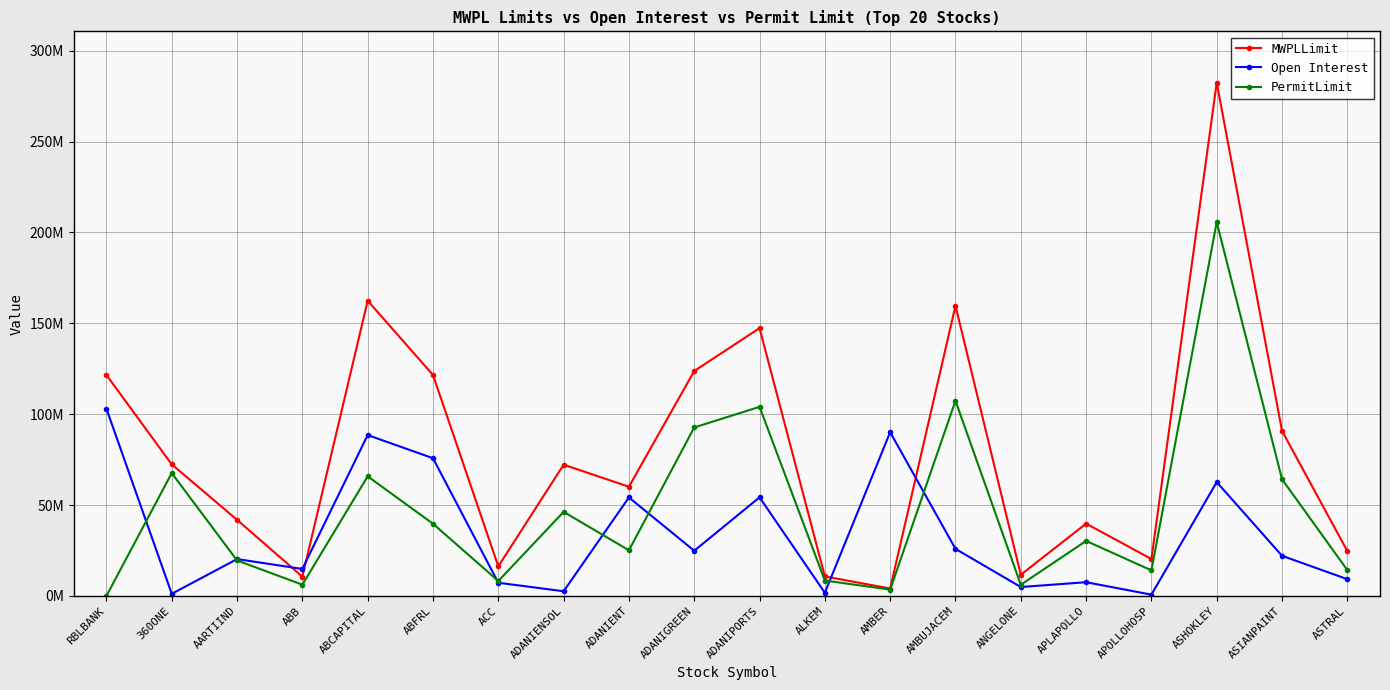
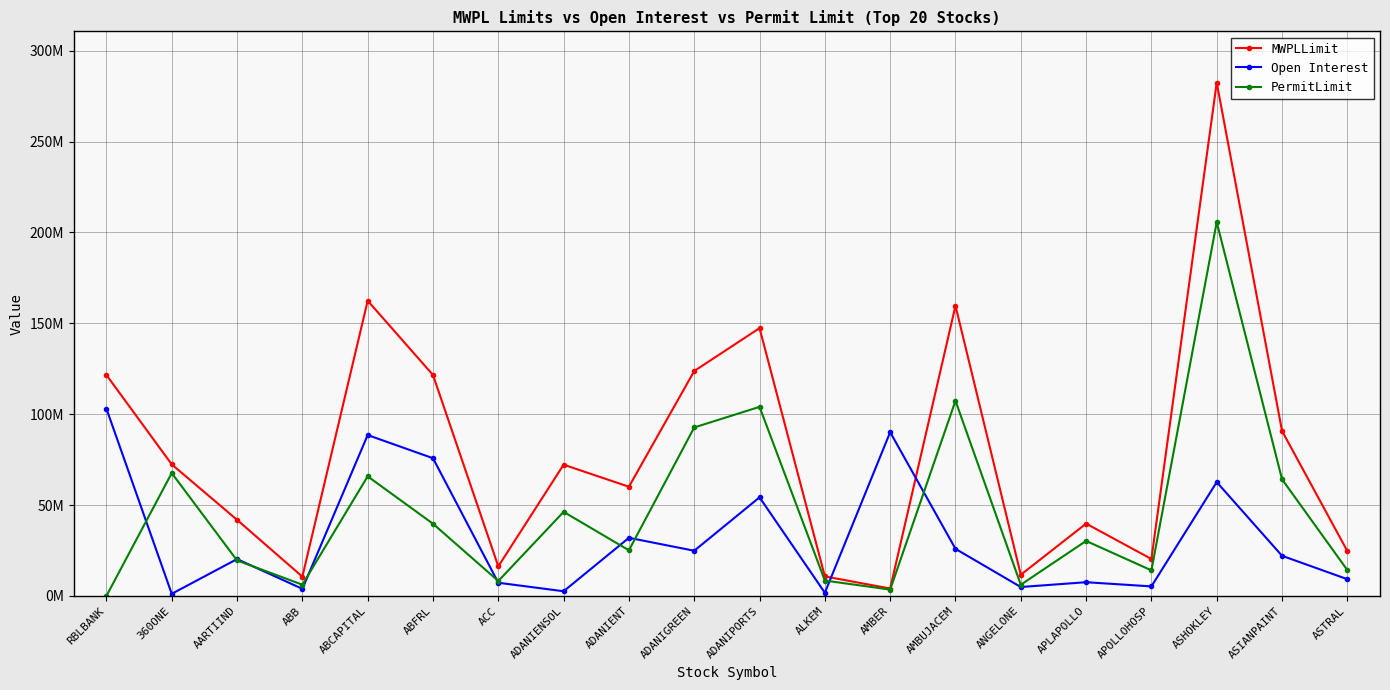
  {
    "MWPLLimit": {
      "RBLBANK": 122000000,
      "360ONE": 72000000,
      "AARTIIND": 42000000,
      "ABB": 11000000,
      "ABCAPITAL": 162000000,
      "ABFRL": 122000000,
      "ACC": 16000000,
      "ADANIENSOL": 72000000,
      "ADANIENT": 60000000,
      "ADANIGREEN": 124000000,
      "ADANIPORTS": 147000000,
      "ALKEM": 11000000,
      "AMBUJACEM": 160000000,
      "ANGELONE": 12000000,
      "APLAPOLLO": 40000000,
      "APOLLOHOSP": 20000000,
      "ASHOKLEY": 282000000,
      "ASIANPAINT": 91000000,
      "ASTRAL": 25000000
    },
    "Open Interest": {
      "RBLBANK": 103000000,
      "360ONE": 1000000,
-     "ABB": 15000000,
+     "ABB": 4000000,
      "ABCAPITAL": 89000000,
      "ABFRL": 76000000,
      "ADANIENSOL": 3000000,
-     "ADANIENT": 54000000,
+     "ADANIENT": 32000000,
      "ADANIGREEN": 25000000,
      "ADANIPORTS": 54000000,
      "ALKEM": 2000000,
      "AMBER": 90000000,
      "AMBUJACEM": 26000000,
      "APLAPOLLO": 8000000,
-     "APOLLOHOSP": 1000000,
+     "APOLLOHOSP": 5000000,
      "ASHOKLEY": 63000000,
      "ASIANPAINT": 22000000,
      "ASTRAL": 9000000
    },
    "PermitLimit": {
      "RBLBANK": 0,
      "360ONE": 68000000,
      "ABB": 6000000,
      "ABCAPITAL": 66000000,
      "ABFRL": 40000000,
      "ADANIENSOL": 46000000,
      "ADANIENT": 25000000,
      "ADANIGREEN": 93000000,
      "ADANIPORTS": 104000000,
      "ALKEM": 8000000,
      "AMBUJACEM": 107000000,
      "APLAPOLLO": 30000000,
      "APOLLOHOSP": 14000000,
      "ASHOKLEY": 206000000,
      "ASIANPAINT": 64000000,
      "ASTRAL": 14000000
    }
  }
